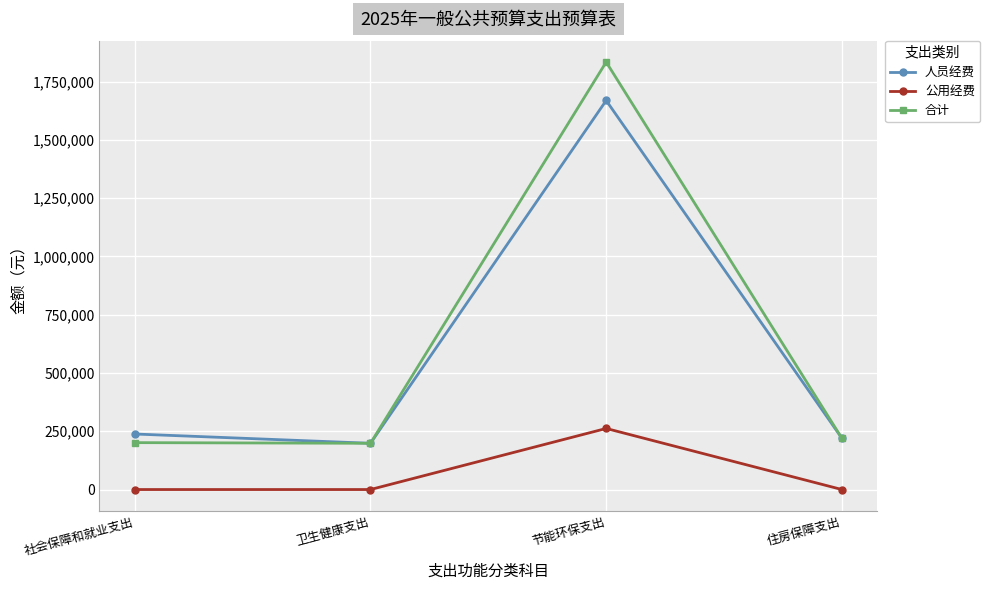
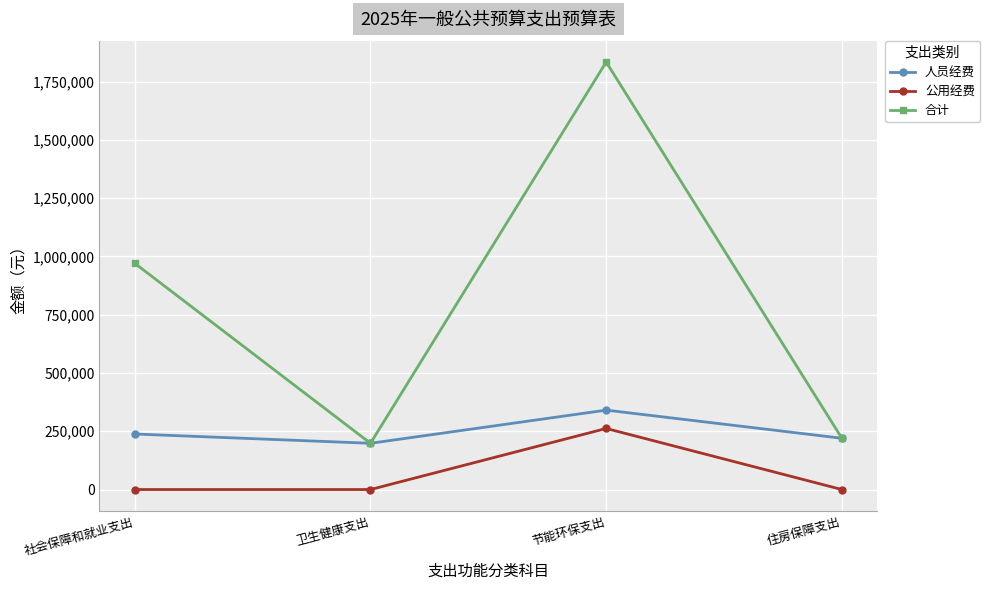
  {
    "人员经费": {
      "社会保障和就业支出": "240,000",
-     "节能环保支出": "1,670,000"
+     "节能环保支出": "340,000"
    },
    "公用经费": {
      "社会保障和就业支出": "0",
      "卫生健康支出": "0",
      "节能环保支出": "260,000",
      "住房保障支出": "0"
    },
    "合计": {
-     "社会保障和就业支出": "200,000",
+     "社会保障和就业支出": "970,000",
      "节能环保支出": "1,830,000"
    }
  }
